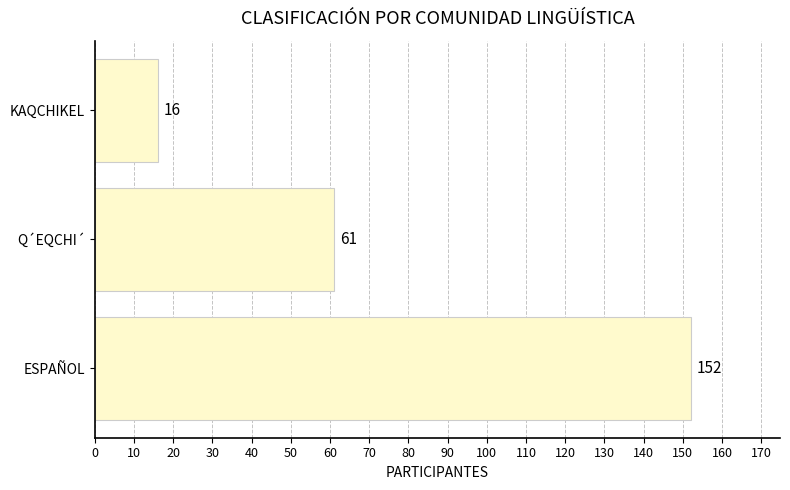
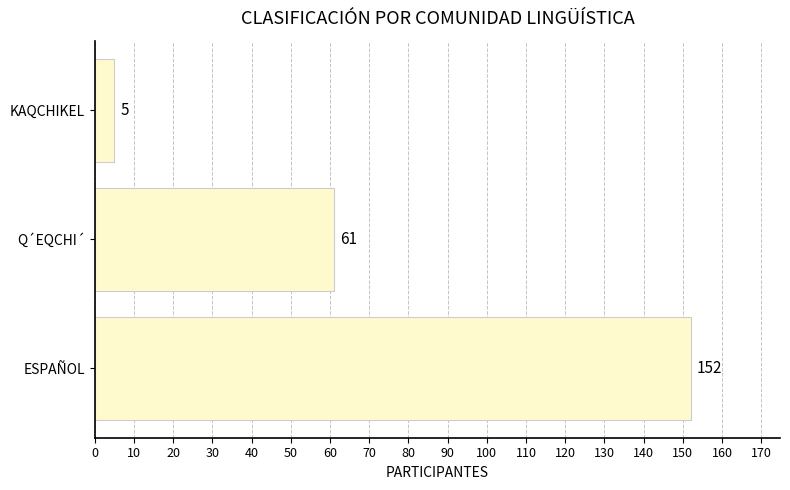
  {
-   "KAQCHIKEL": 16,
+   "KAQCHIKEL": 5,
    "Q´EQCHI´": 61,
    "ESPAÑOL": 152
  }
